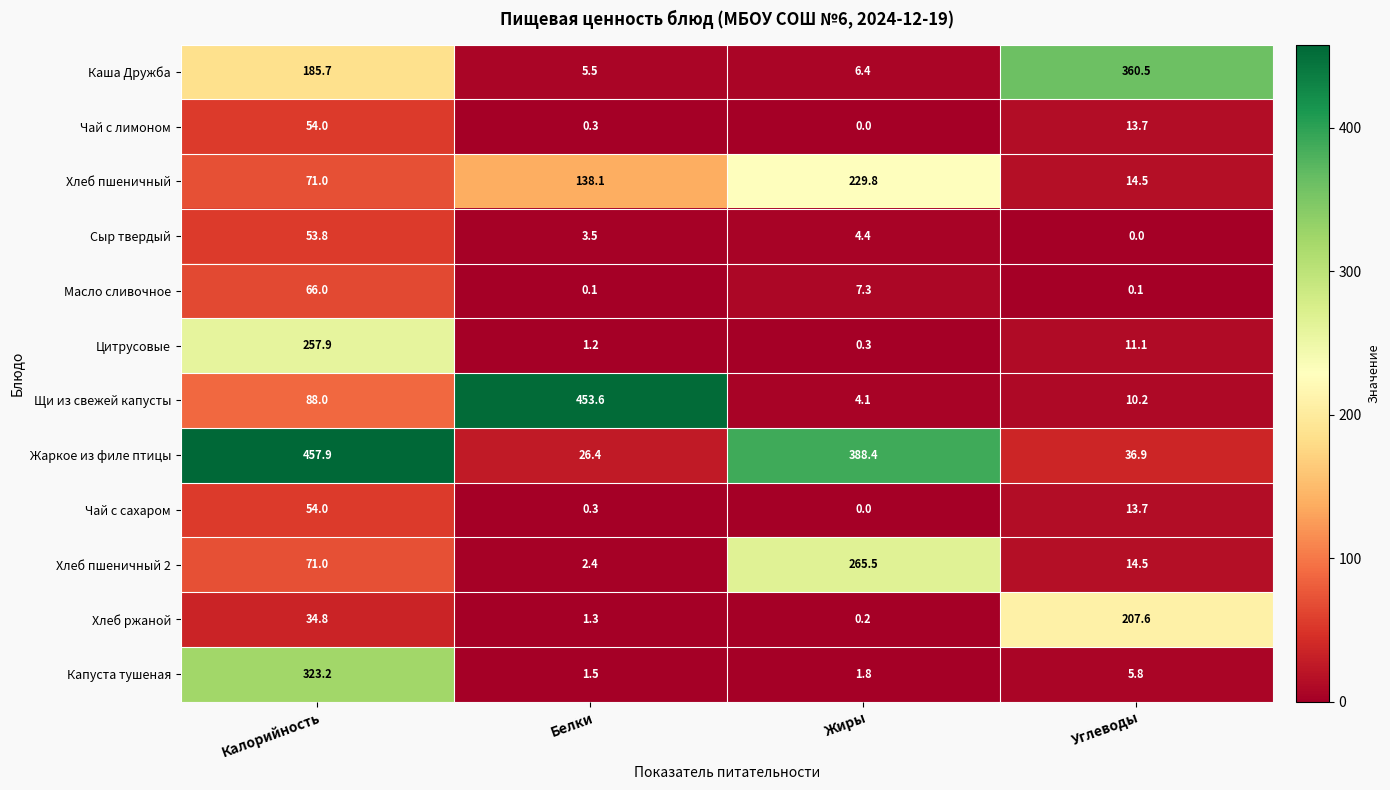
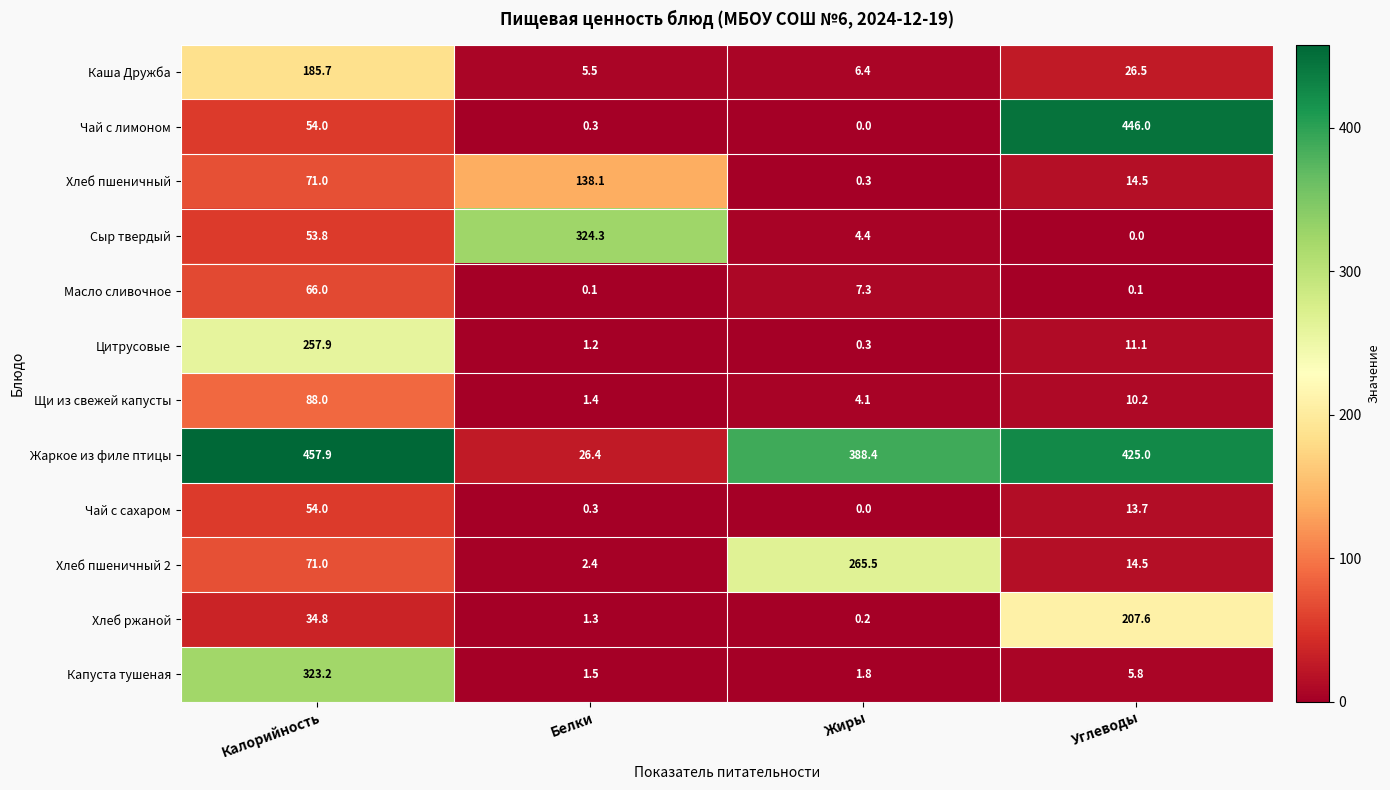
  {
    "Каша Дружба": {
      "Калорийность": 185.7,
      "Белки": 5.5,
      "Жиры": 6.4,
-     "Углеводы": 360.5
+     "Углеводы": 26.5
    },
    "Чай с лимоном": {
      "Калорийность": 54.0,
      "Белки": 0.3,
      "Жиры": 0.0,
-     "Углеводы": 13.7
+     "Углеводы": 446.0
    },
    "Хлеб пшеничный": {
      "Калорийность": 71.0,
      "Белки": 138.1,
-     "Жиры": 229.8,
+     "Жиры": 0.3,
      "Углеводы": 14.5
    },
    "Сыр твердый": {
      "Калорийность": 53.8,
-     "Белки": 3.5,
+     "Белки": 324.3,
      "Жиры": 4.4,
      "Углеводы": 0.0
    },
    "Масло сливочное": {
      "Калорийность": 66.0,
      "Белки": 0.1,
      "Жиры": 7.3,
      "Углеводы": 0.1
    },
    "Цитрусовые": {
      "Калорийность": 257.9,
      "Белки": 1.2,
      "Жиры": 0.3,
      "Углеводы": 11.1
    },
    "Щи из свежей капусты": {
      "Калорийность": 88.0,
-     "Белки": 453.6,
+     "Белки": 1.4,
      "Жиры": 4.1,
      "Углеводы": 10.2
    },
    "Жаркое из филе птицы": {
      "Калорийность": 457.9,
      "Белки": 26.4,
      "Жиры": 388.4,
-     "Углеводы": 36.9
+     "Углеводы": 425.0
    },
    "Чай с сахаром": {
      "Калорийность": 54.0,
      "Белки": 0.3,
      "Жиры": 0.0,
      "Углеводы": 13.7
    },
    "Хлеб пшеничный 2": {
      "Калорийность": 71.0,
      "Белки": 2.4,
      "Жиры": 265.5,
      "Углеводы": 14.5
    },
    "Хлеб ржаной": {
      "Калорийность": 34.8,
      "Белки": 1.3,
      "Жиры": 0.2,
      "Углеводы": 207.6
    },
    "Капуста тушеная": {
      "Калорийность": 323.2,
      "Белки": 1.5,
      "Жиры": 1.8,
      "Углеводы": 5.8
    }
  }
